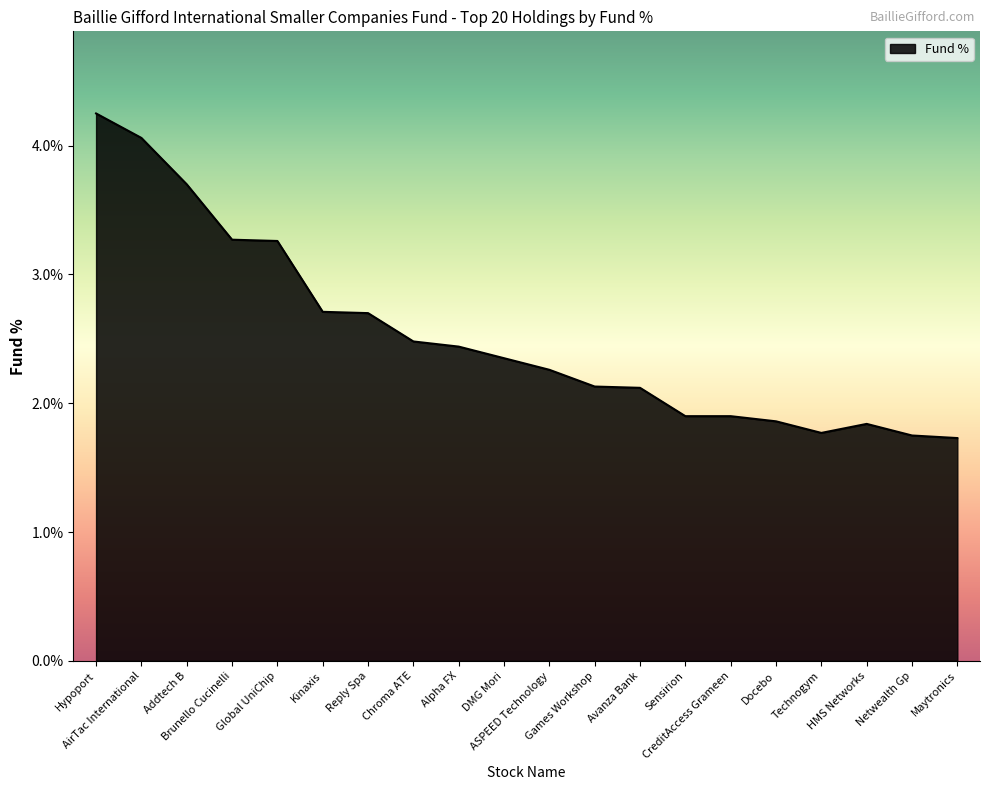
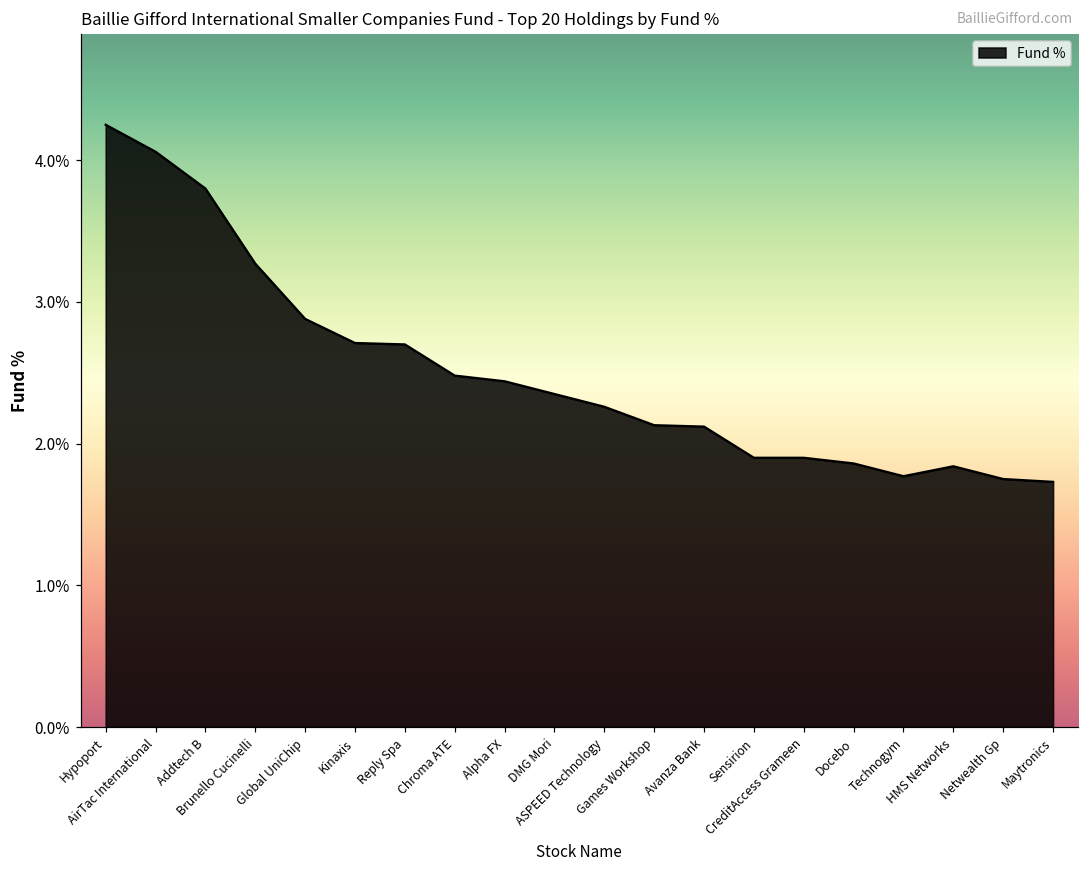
  {
    "Hypoport": "4.25%",
    "AirTac International": "4.06%",
-   "Addtech B": "3.7%",
+   "Addtech B": "3.8%",
    "Brunello Cucinelli": "3.27%",
-   "Global UniChip": "3.26%",
+   "Global UniChip": "2.88%",
    "Kinaxis": "2.71%",
    "Reply Spa": "2.70%",
    "Chroma ATE": "2.48%",
    "Alpha FX": "2.44%",
    "DMG Mori": "2.35%",
    "ASPEED Technology": "2.26%",
    "Games Workshop": "2.13%",
    "Avanza Bank": "2.12%",
    "Sensirion": "1.90%",
    "CreditAccess Grameen": "1.90%",
    "Docebo": "1.86%",
    "Technogym": "1.77%",
    "HMS Networks": "1.84%",
    "Netwealth Gp": "1.75%",
    "Maytronics": "1.73%"
  }
